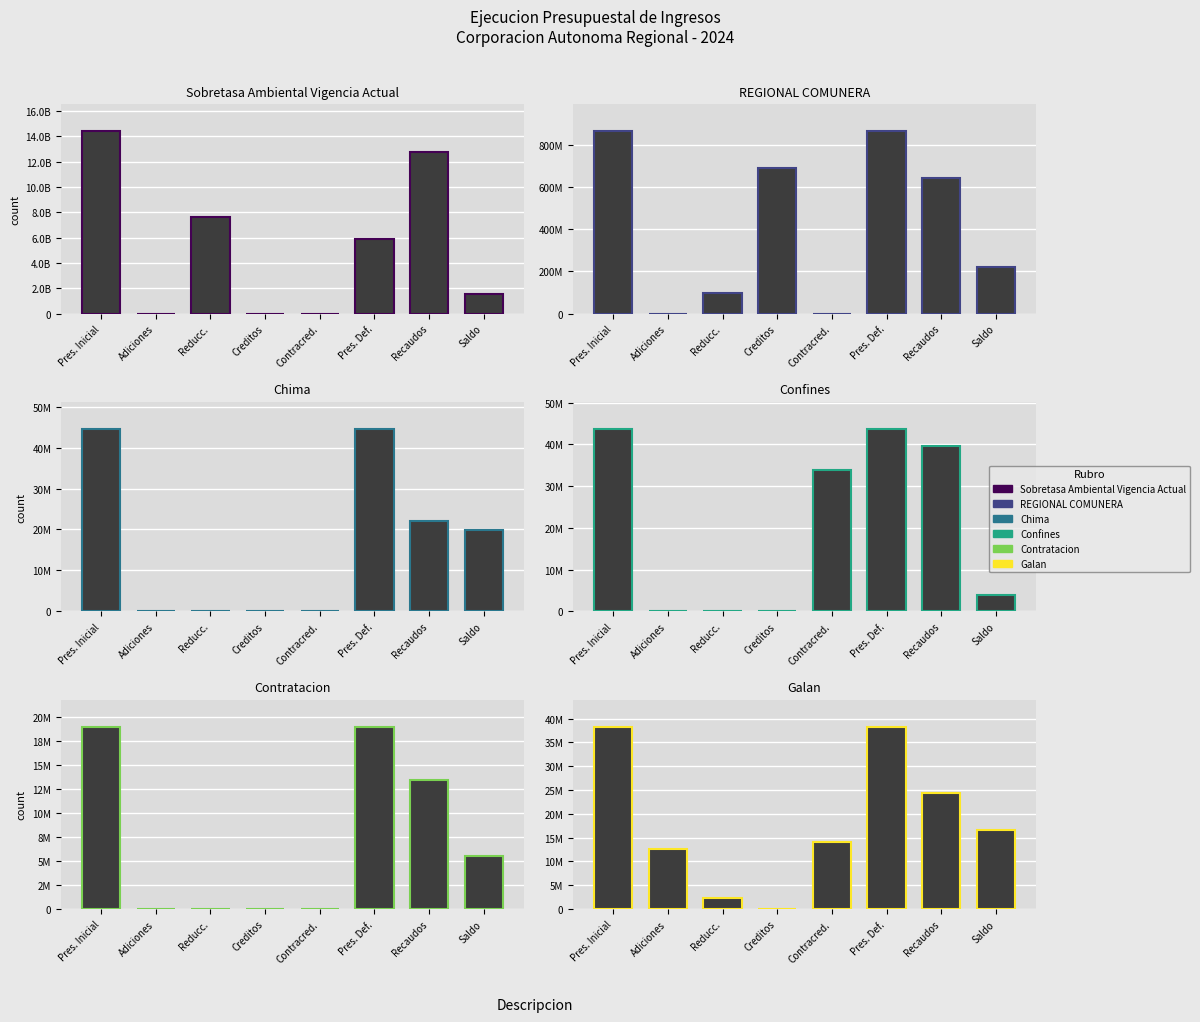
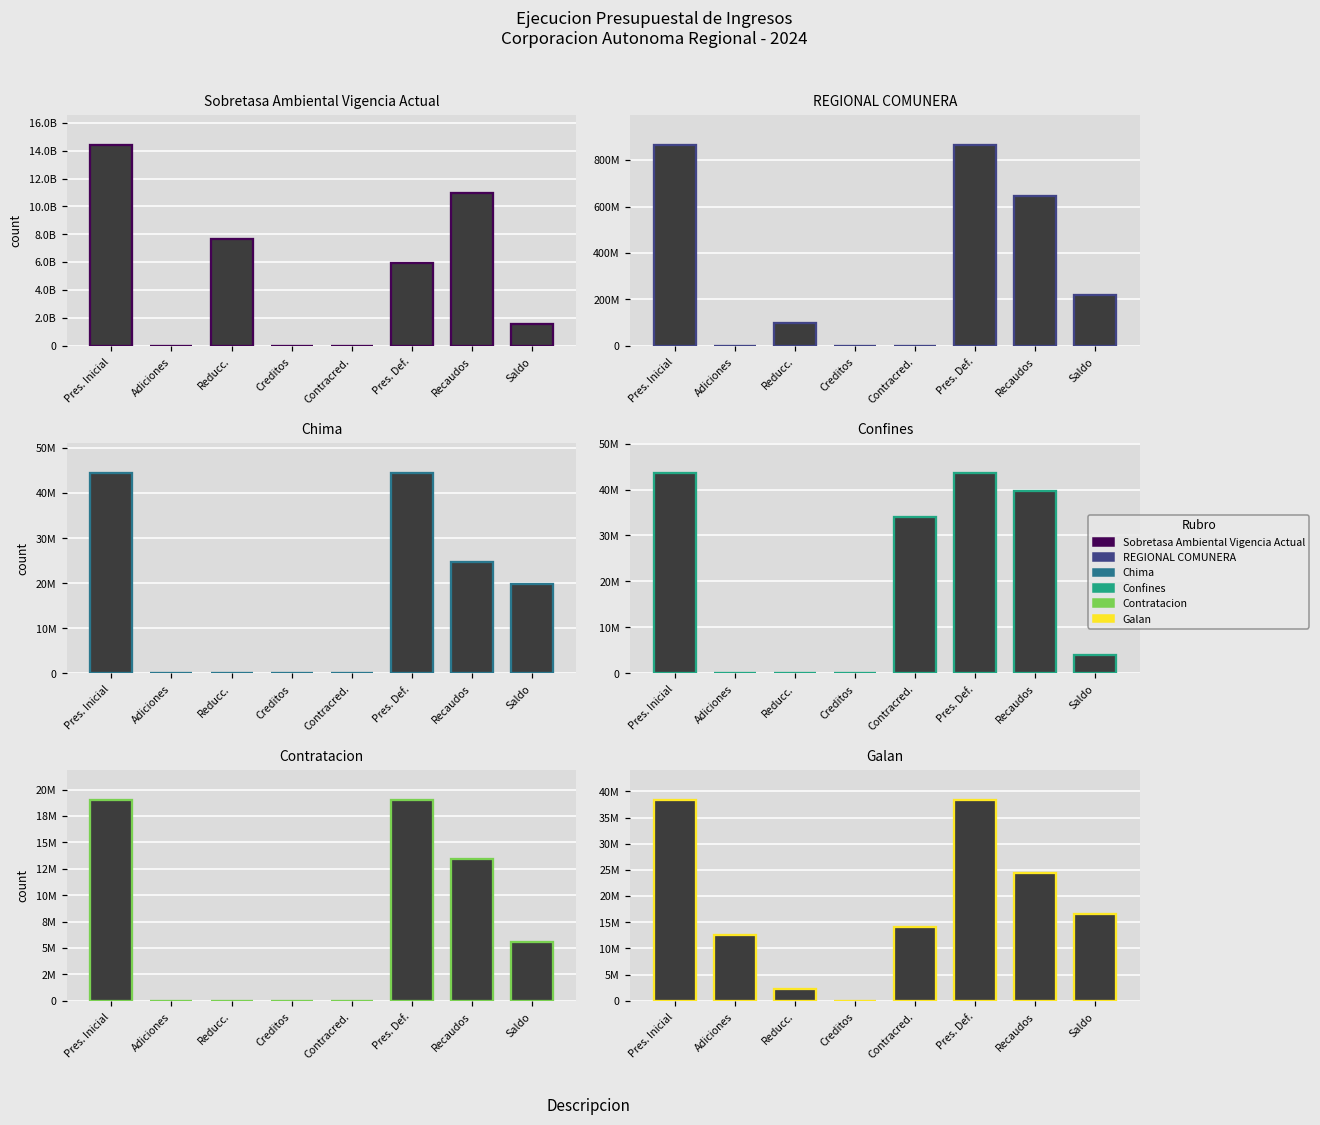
  {
    "Sobretasa Ambiental Vigencia Actual": {
      "Pres. Inicial": 14400000000,
      "Adiciones": 0,
      "Reducc.": 7600000000,
      "Creditos": 0,
      "Contracred.": 0,
      "Pres. Def.": 5900000000,
-     "Recaudos": 12800000000,
+     "Recaudos": 11000000000,
      "Saldo": 1500000000
    },
    "REGIONAL COMUNERA": {
      "Pres. Inicial": 860000000,
      "Adiciones": 0,
      "Reducc.": 100000000,
-     "Creditos": 690000000,
+     "Creditos": 0,
      "Contracred.": 0,
      "Pres. Def.": 860000000,
      "Recaudos": 650000000,
      "Saldo": 220000000
    },
    "Chima": {
      "Pres. Inicial": 45000000,
      "Adiciones": 0,
      "Reducc.": 0,
      "Creditos": 0,
      "Contracred.": 0,
      "Pres. Def.": 45000000,
-     "Recaudos": 22000000,
+     "Recaudos": 25000000,
      "Saldo": 20000000
    },
    "Confines": {
      "Pres. Inicial": 44000000,
      "Adiciones": 0,
      "Reducc.": 0,
      "Creditos": 0,
      "Contracred.": 34000000,
      "Pres. Def.": 44000000,
      "Recaudos": 40000000,
      "Saldo": 4000000
    },
    "Galan": {
      "Pres. Inicial": 38000000,
      "Adiciones": 13000000,
      "Reducc.": 2000000,
      "Creditos": 0,
      "Contracred.": 14000000,
      "Pres. Def.": 38000000,
      "Recaudos": 24000000,
      "Saldo": 17000000
    }
  }
